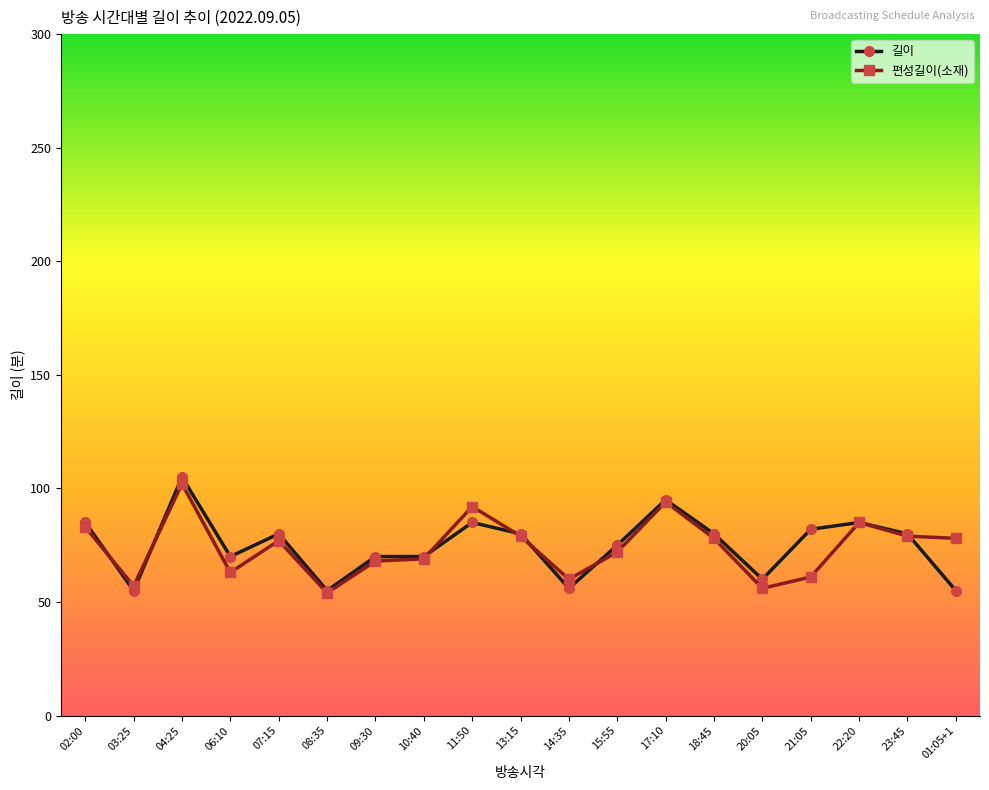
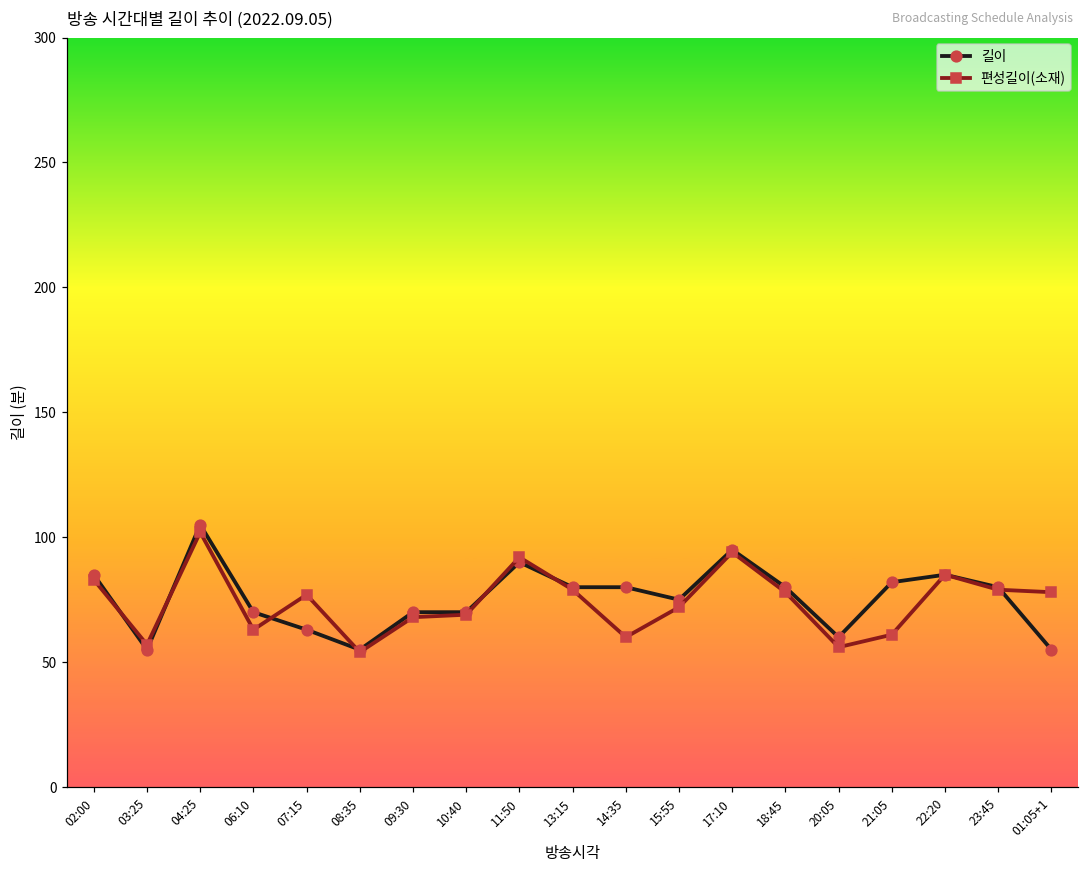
  {
    "길이": {
      "02:00": 85,
      "03:25": 55,
      "04:25": 105,
      "06:10": 70,
-     "07:15": 80,
+     "07:15": 63,
      "09:30": 70,
-     "11:50": 85,
-     "14:35": 56,
+     "11:50": 90,
+     "14:35": 80,
      "15:55": 75,
      "18:45": 80,
      "20:05": 60,
      "21:05": 82,
      "01:05+1": 55
    },
    "편성길이(소재)": {
      "02:00": 83,
      "03:25": 57,
      "04:25": 102,
      "06:10": 63,
      "07:15": 77,
      "09:30": 68,
      "11:50": 92,
      "14:35": 60,
      "15:55": 72,
      "18:45": 78,
      "20:05": 56,
      "21:05": 61,
      "01:05+1": 78
    }
  }
